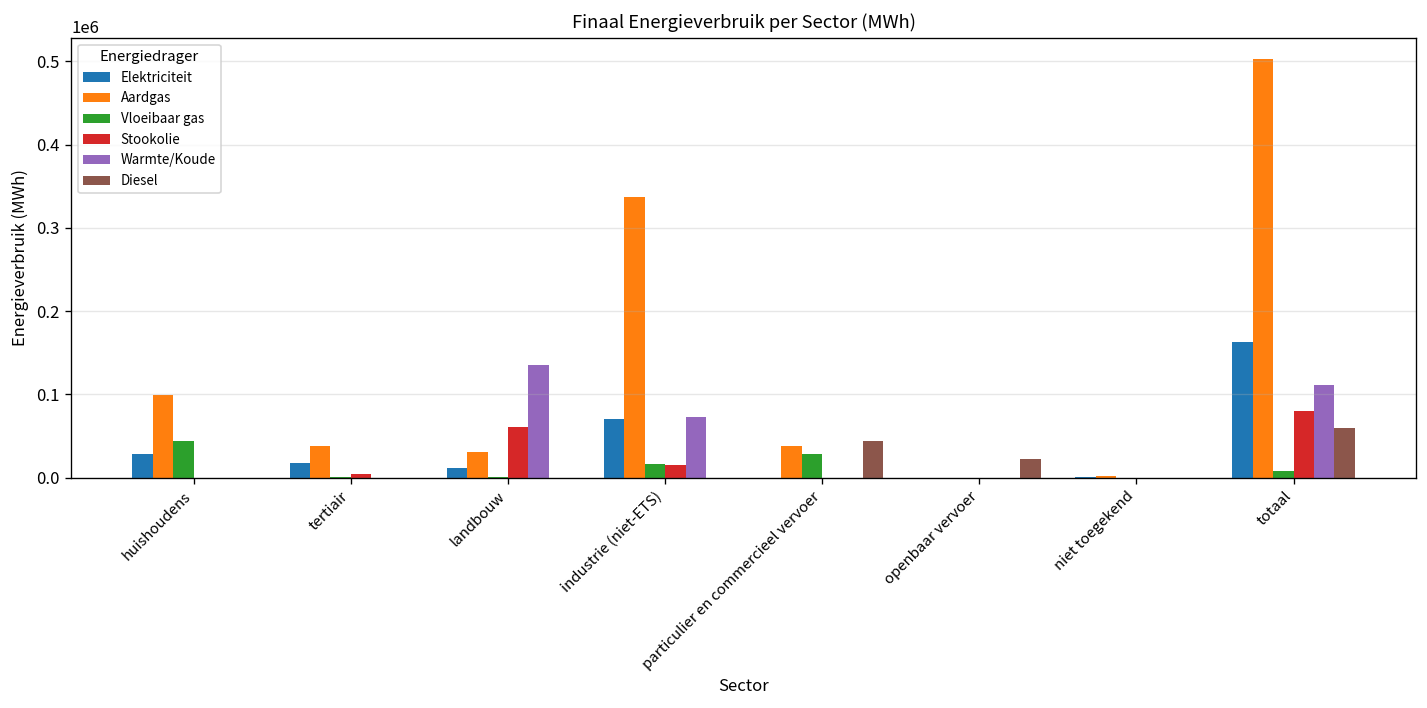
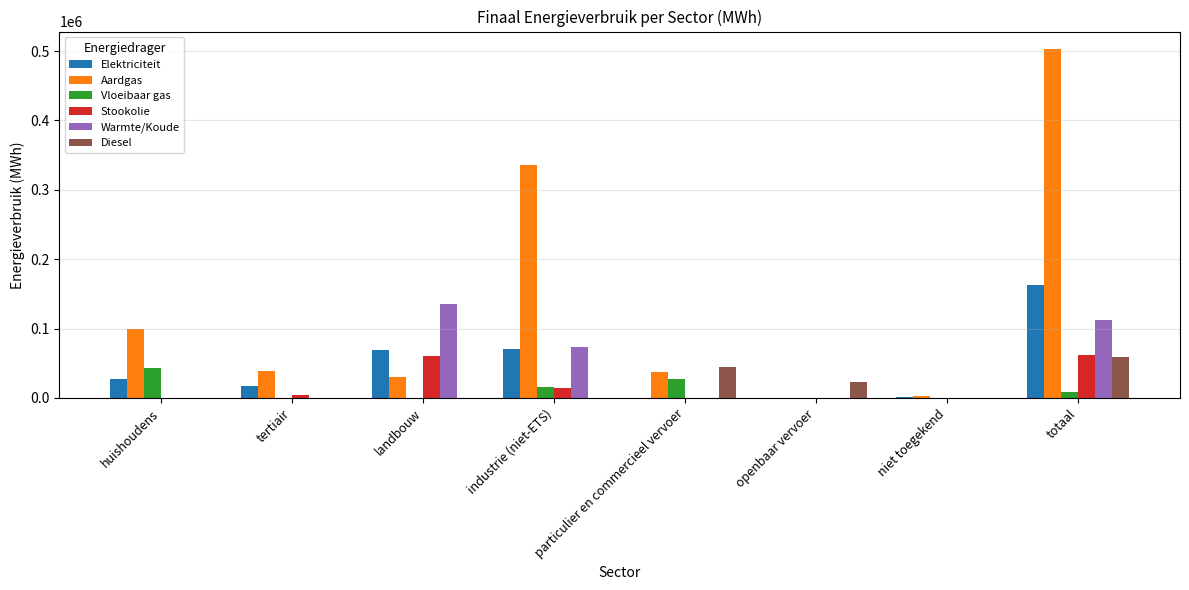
  {
    "Elektriciteit": {
      "huishoudens": 30000,
      "tertiair": 20000,
-     "landbouw": 10000,
+     "landbouw": 70000,
      "industrie (niet-ETS)": 70000,
      "openbaar vervoer": 0,
      "totaal": 160000
    },
    "Aardgas": {
      "huishoudens": 100000,
      "tertiair": 40000,
      "landbouw": 30000,
      "industrie (niet-ETS)": 340000,
      "particulier en commercieel vervoer": 40000,
      "openbaar vervoer": 0,
      "totaal": 500000
    },
    "Vloeibaar gas": {
      "huishoudens": 40000,
      "industrie (niet-ETS)": 20000,
      "particulier en commercieel vervoer": 30000,
      "openbaar vervoer": 0,
      "niet toegekend": 0,
      "totaal": 10000
    },
    "Stookolie": {
      "huishoudens": 0,
      "tertiair": 0,
      "landbouw": 60000,
      "industrie (niet-ETS)": 10000,
      "particulier en commercieel vervoer": 0,
      "openbaar vervoer": 0,
      "niet toegekend": 0,
-     "totaal": 80000
+     "totaal": 60000
    },
    "Warmte/Koude": {
      "huishoudens": 0,
      "tertiair": 0,
      "landbouw": 140000,
      "industrie (niet-ETS)": 70000,
      "particulier en commercieel vervoer": 0,
      "openbaar vervoer": 0,
      "niet toegekend": 0,
      "totaal": 110000
    },
    "Diesel": {
      "huishoudens": 0,
      "tertiair": 0,
      "landbouw": 0,
      "industrie (niet-ETS)": 0,
      "particulier en commercieel vervoer": 40000,
      "openbaar vervoer": 20000,
      "niet toegekend": 0,
      "totaal": 60000
    }
  }
